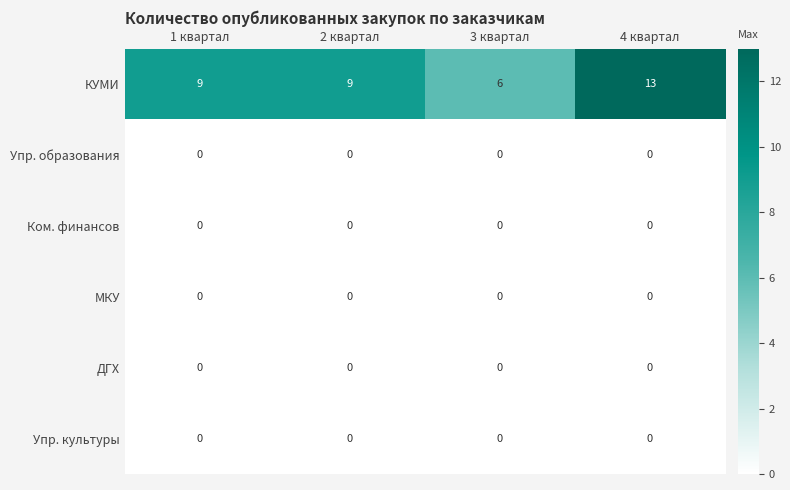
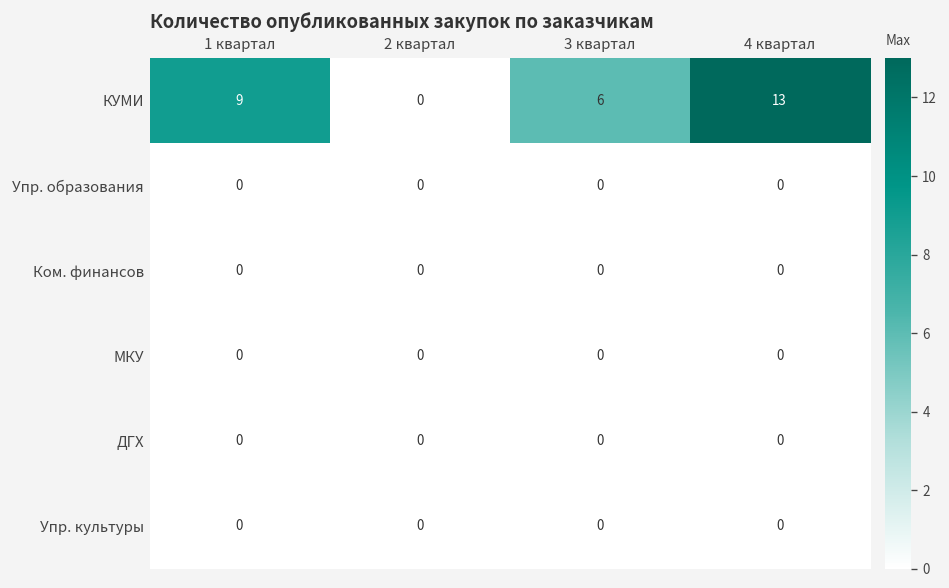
  {
    "КУМИ": {
      "1 квартал": 9,
-     "2 квартал": 9,
+     "2 квартал": 0,
      "3 квартал": 6,
      "4 квартал": 13
    },
    "Упр. образования": {
      "1 квартал": 0,
      "2 квартал": 0,
      "3 квартал": 0,
      "4 квартал": 0
    },
    "Ком. финансов": {
      "1 квартал": 0,
      "2 квартал": 0,
      "3 квартал": 0,
      "4 квартал": 0
    },
    "МКУ": {
      "1 квартал": 0,
      "2 квартал": 0,
      "3 квартал": 0,
      "4 квартал": 0
    },
    "ДГХ": {
      "1 квартал": 0,
      "2 квартал": 0,
      "3 квартал": 0,
      "4 квартал": 0
    },
    "Упр. культуры": {
      "1 квартал": 0,
      "2 квартал": 0,
      "3 квартал": 0,
      "4 квартал": 0
    }
  }
